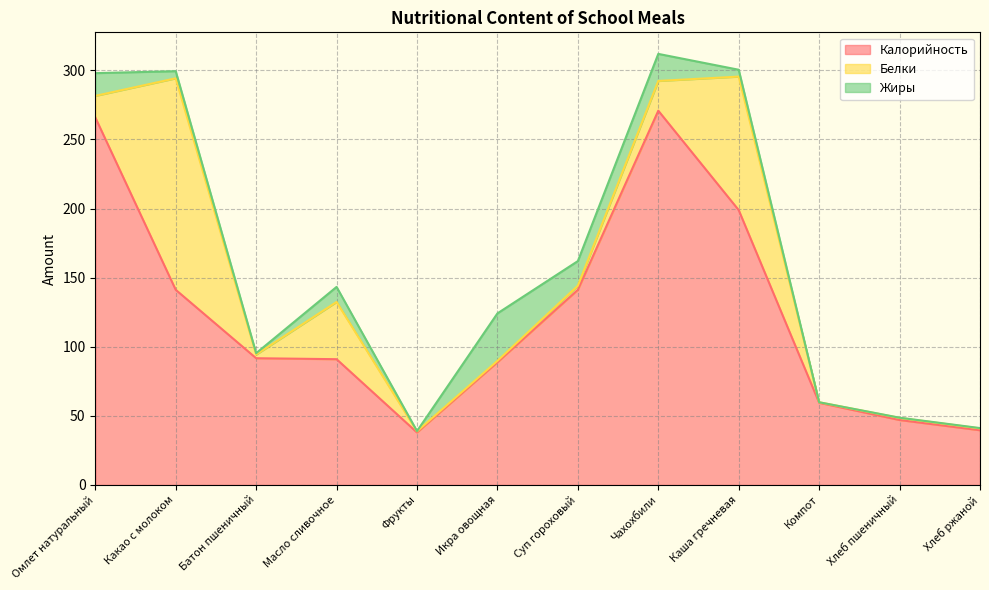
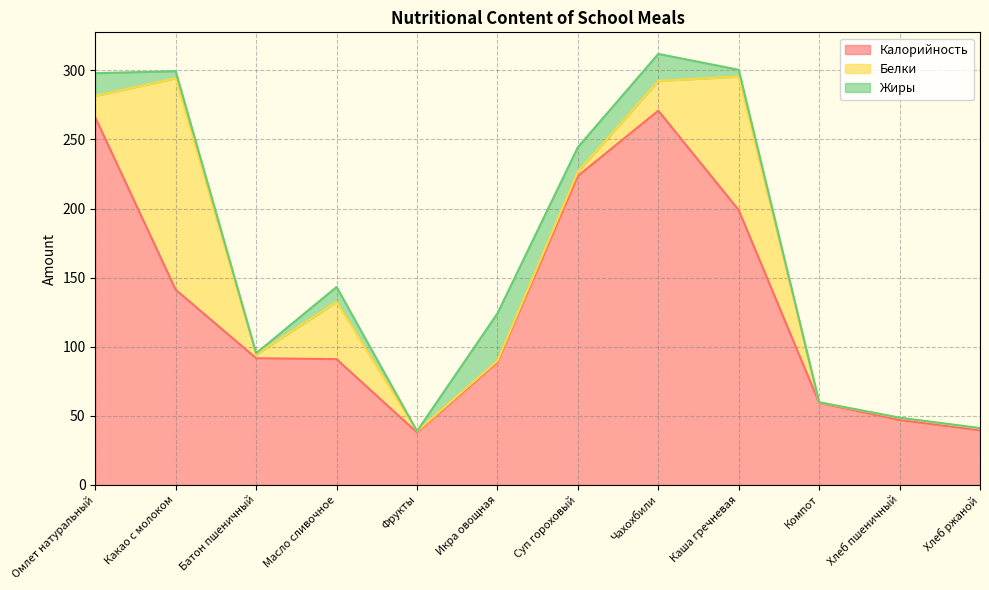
  {
    "Калорийность": {
      "Омлет натуральный": 266,
      "Какао с молоком": 141,
      "Батон пшеничный": 92,
      "Масло сливочное": 91,
-     "Суп гороховый": 141,
+     "Суп гороховый": 224,
      "Чахохбили": 271,
      "Каша гречневая": 199
    },
    "Белки": {
      "Омлет натуральный": 16,
      "Какао с молоком": 153,
      "Масло сливочное": 41,
      "Суп гороховый": 3,
      "Чахохбили": 22,
      "Каша гречневая": 97
    },
    "Жиры": {
      "Омлет натуральный": 16,
      "Какао с молоком": 5,
      "Масло сливочное": 11,
      "Икра овощная": 34,
      "Суп гороховый": 18,
      "Чахохбили": 20,
      "Каша гречневая": 5
    }
  }
